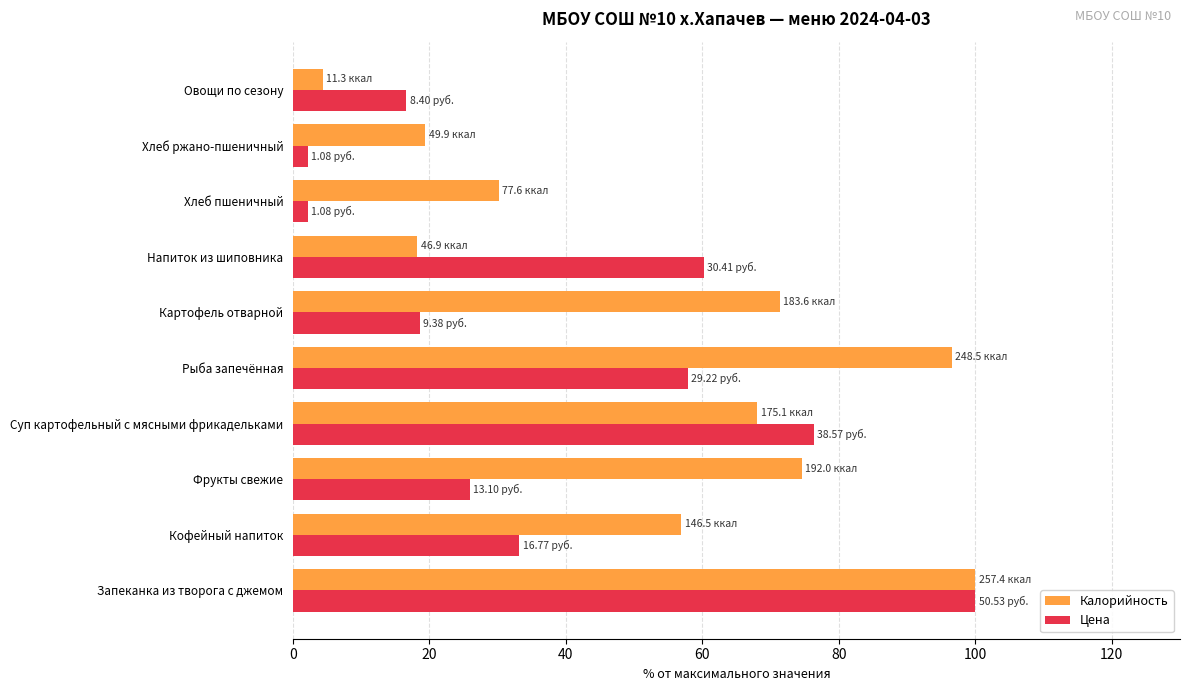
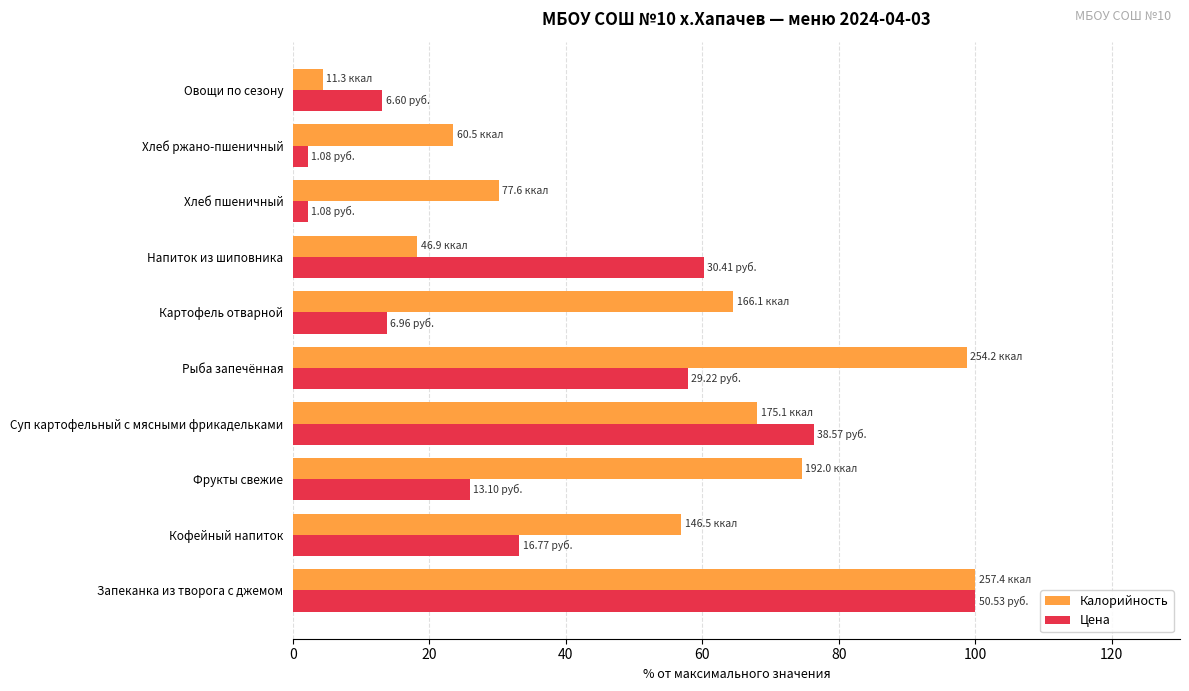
  {
    "Калорийность": {
-     "Хлеб ржано-пшеничный": 49.9,
-     "Картофель отварной": 183.6,
-     "Рыба запечённая": 248.5
+     "Хлеб ржано-пшеничный": 60.5,
+     "Картофель отварной": 166.1,
+     "Рыба запечённая": 254.2
    },
    "Цена": {
-     "Овощи по сезону": 8.40,
-     "Картофель отварной": 9.38
+     "Овощи по сезону": 6.60,
+     "Картофель отварной": 6.96
    }
  }
